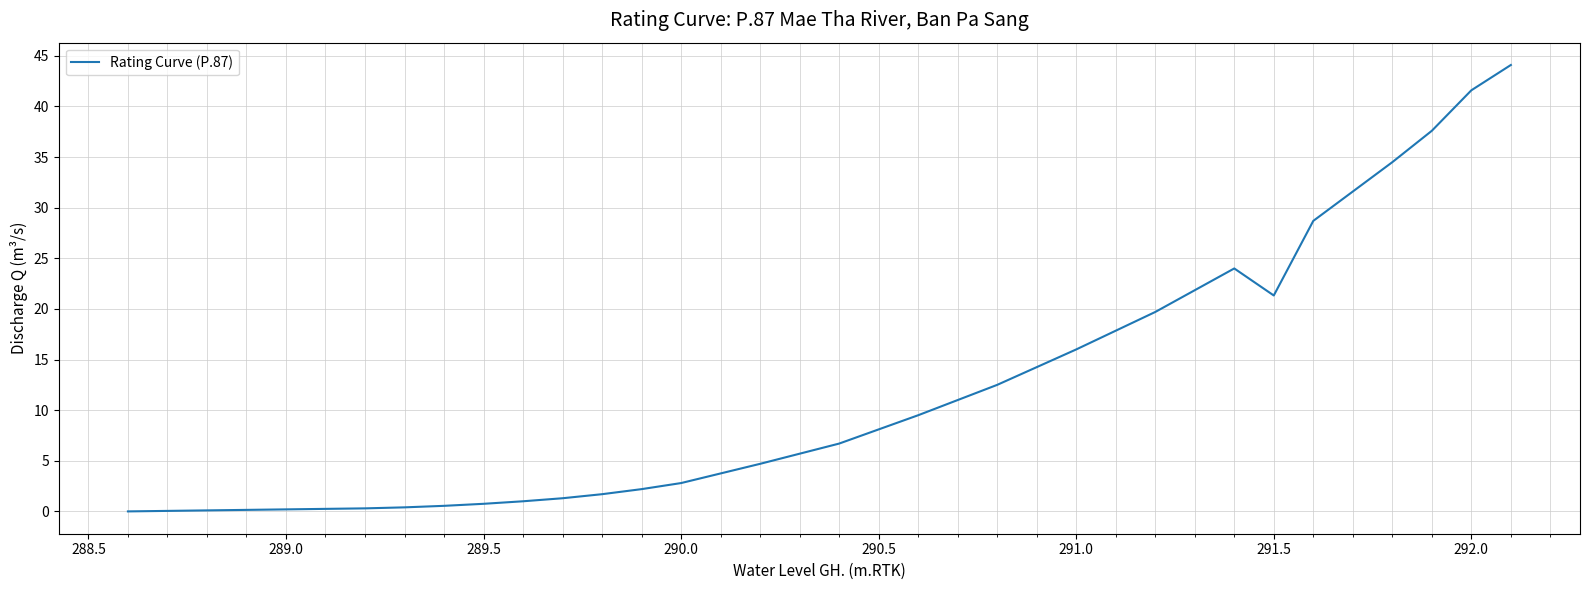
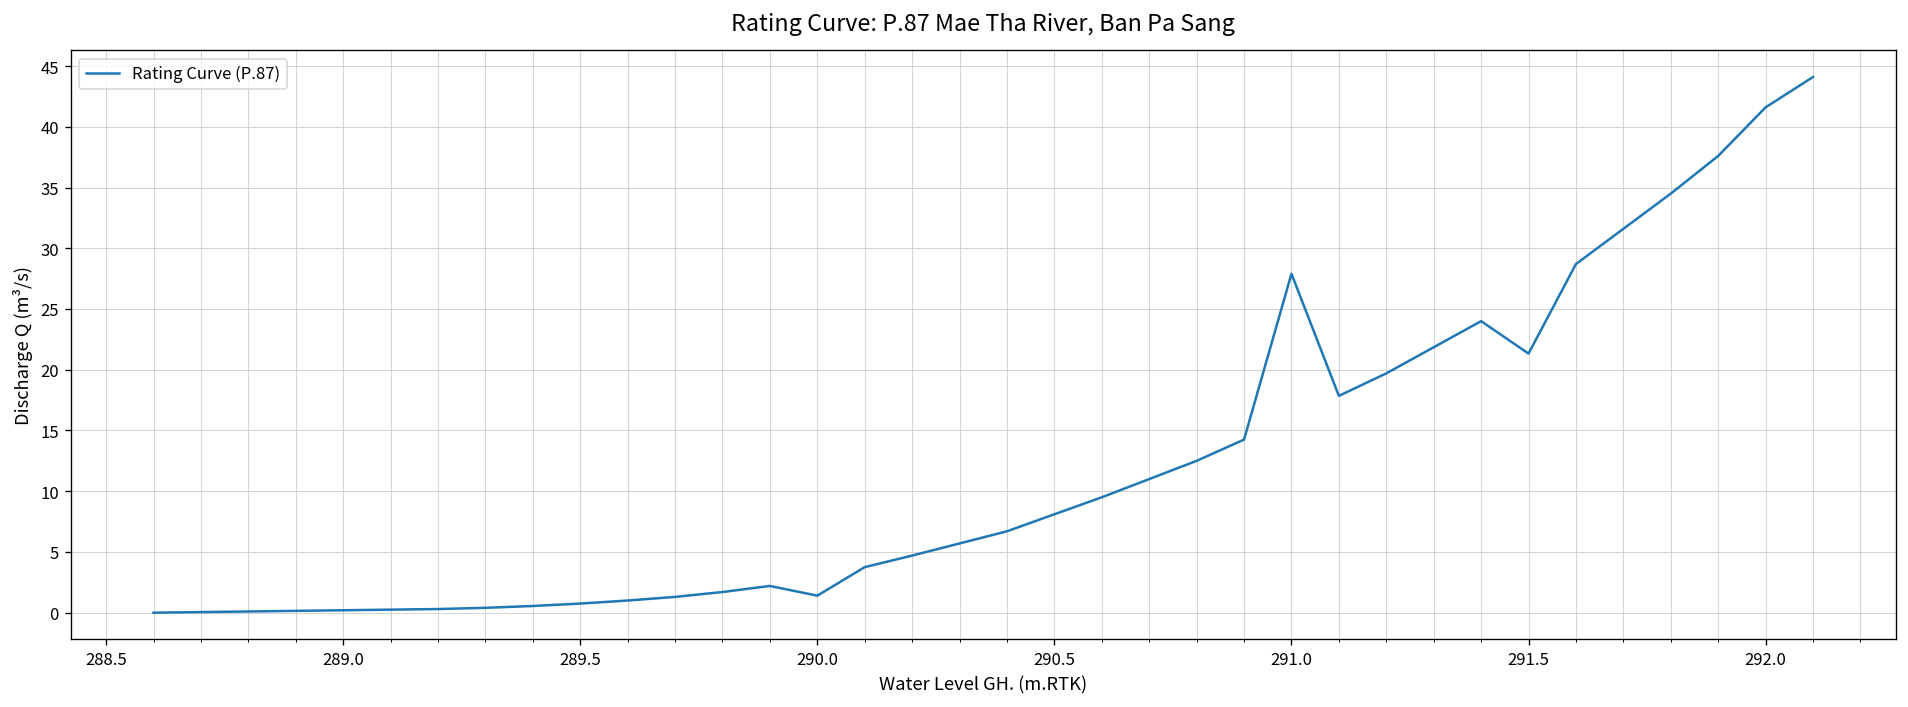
  {
    "289.0": 0.2,
    "289.5": 0.8,
-   "290.0": 2.8,
+   "290.0": 1.4,
    "290.5": 8.1,
-   "291.0": 16.0,
+   "291.0": 27.9,
    "291.5": 21.3,
    "292.0": 41.6
  }
